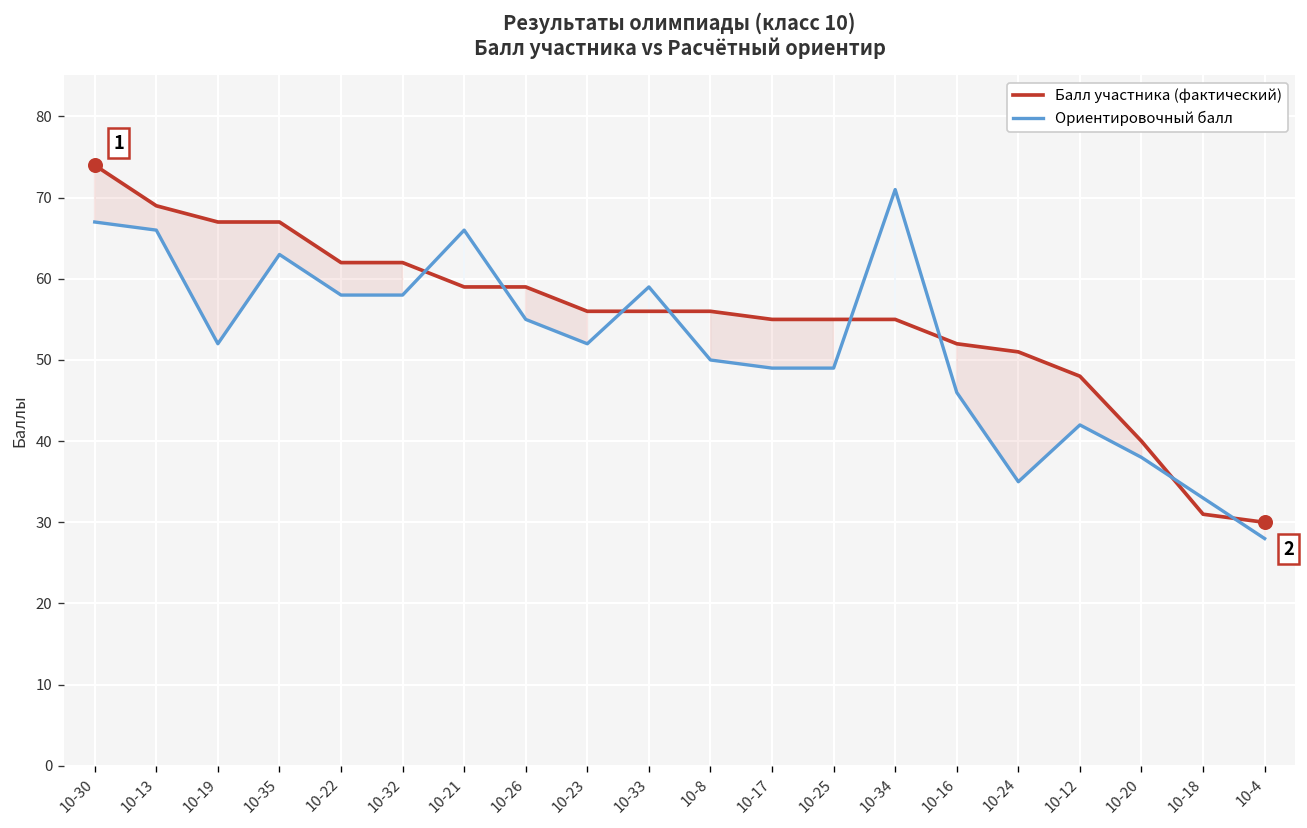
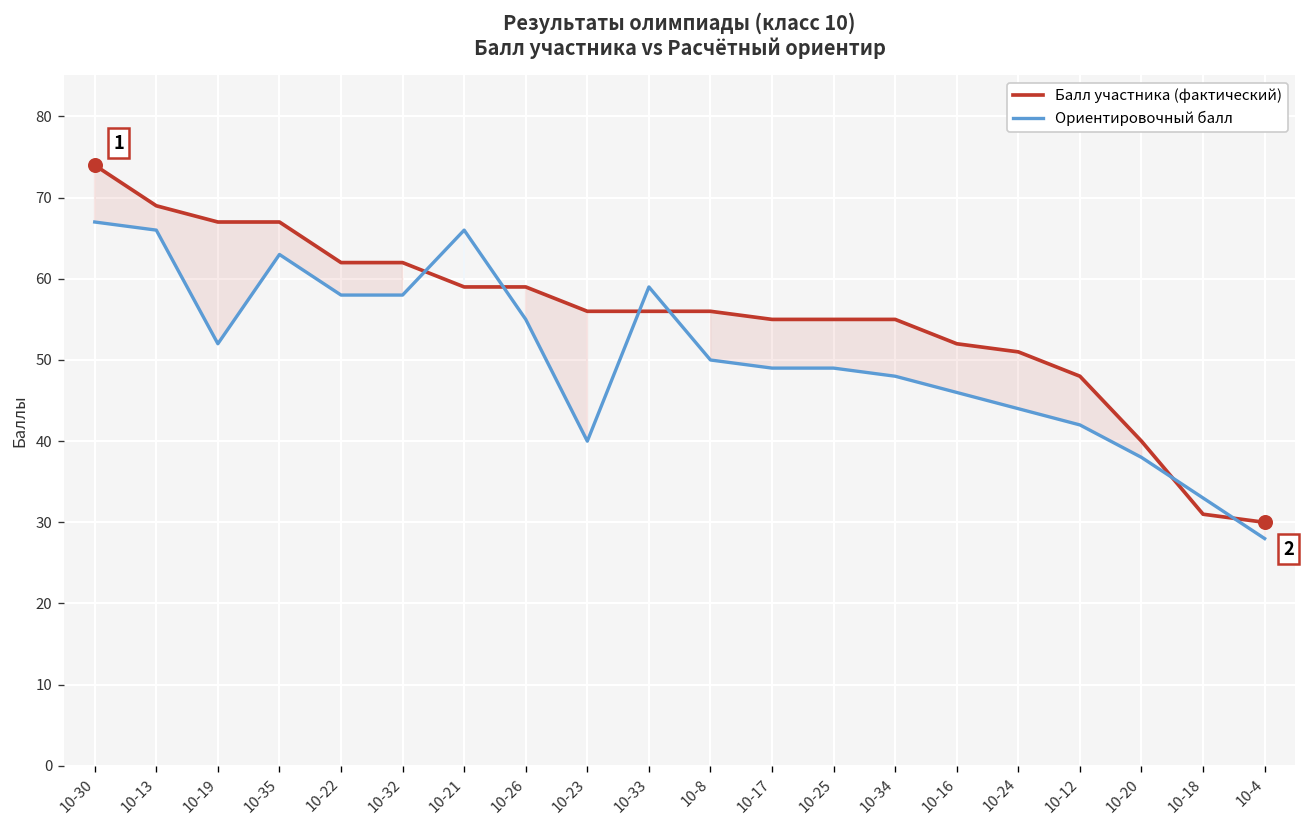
  {
    "Ориентировочный балл": {
      "10-30": 67,
      "10-13": 66,
      "10-19": 52,
      "10-35": 63,
      "10-22": 58,
      "10-32": 58,
      "10-21": 66,
      "10-26": 55,
-     "10-23": 52,
+     "10-23": 40,
      "10-33": 59,
      "10-8": 50,
      "10-17": 49,
      "10-25": 49,
-     "10-34": 71,
+     "10-34": 48,
      "10-16": 46,
-     "10-24": 35,
+     "10-24": 44,
      "10-12": 42,
      "10-20": 38,
      "10-18": 33
    }
  }
